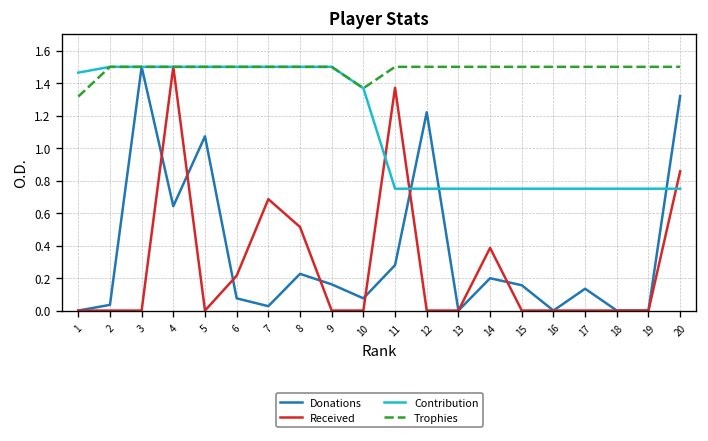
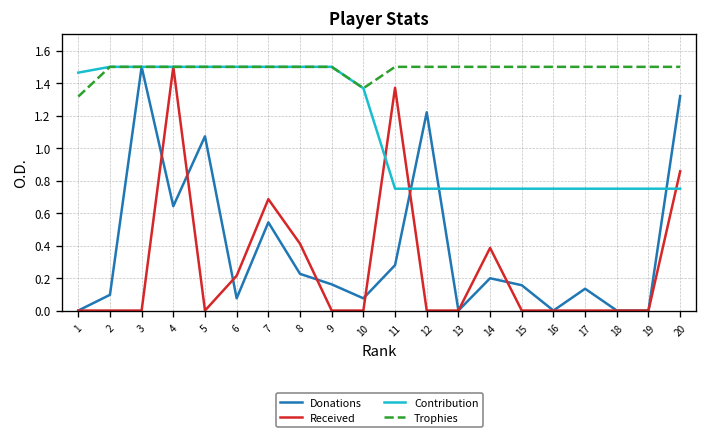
  {
    "Donations": {
-     "2": 0.03,
+     "2": 0.10,
      "4": 0.64,
      "5": 1.07,
      "6": 0.08,
-     "7": 0.03,
+     "7": 0.54,
      "8": 0.23,
      "9": 0.16,
      "10": 0.08,
      "11": 0.28,
      "12": 1.22,
      "14": 0.20,
      "15": 0.16,
      "17": 0.13,
      "20": 1.32
    },
    "Received": {
      "2": 0.00,
      "3": 0.00,
      "5": 0.00,
      "6": 0.21,
      "7": 0.69,
-     "8": 0.51,
+     "8": 0.41,
      "9": 0.00,
      "10": 0.00,
      "11": 1.37,
      "12": 0.00,
      "14": 0.39,
      "15": 0.00,
      "17": 0.00,
      "20": 0.86
    },
    "Contribution": {
      "1": 1.46,
      "11": 0.75,
      "12": 0.75,
      "13": 0.75,
      "14": 0.75,
      "15": 0.75,
      "16": 0.75,
      "17": 0.75,
      "18": 0.75,
      "19": 0.75,
      "20": 0.75
    },
    "Trophies": {
      "1": 1.32,
      "11": 1.50,
      "12": 1.50,
      "13": 1.50,
      "14": 1.50,
      "15": 1.50,
      "16": 1.50,
      "17": 1.50,
      "18": 1.50,
      "19": 1.50,
      "20": 1.50
    }
  }
